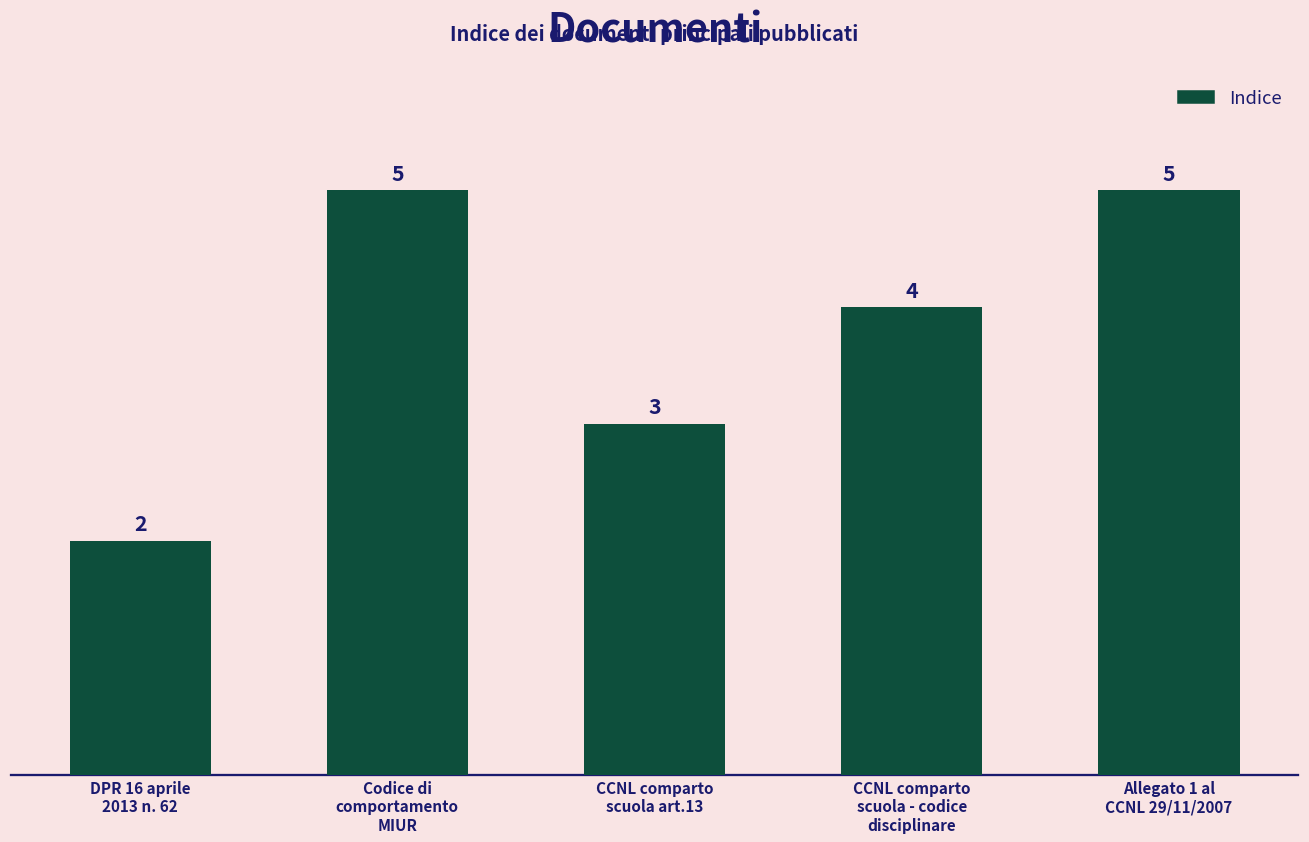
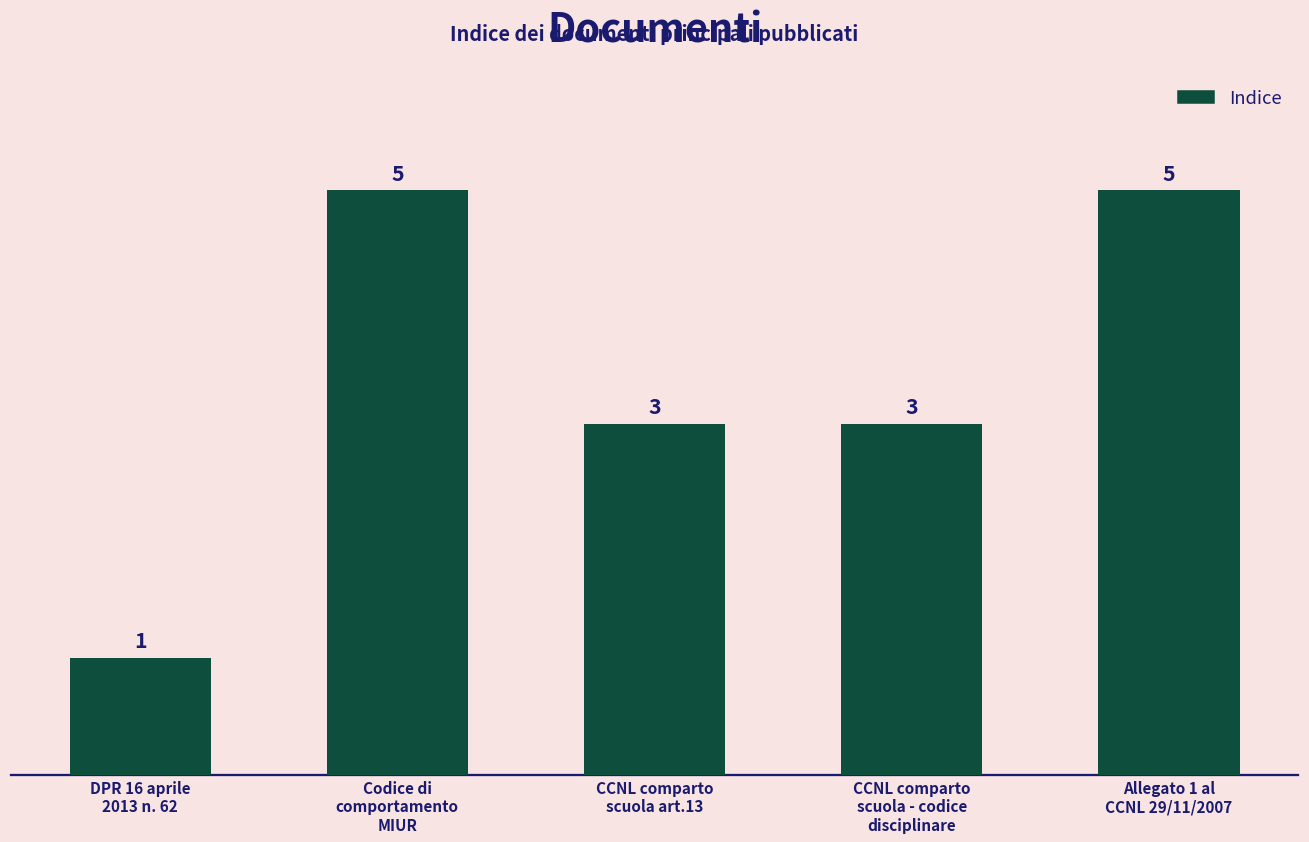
  {
-   "DPR 16 aprile 2013 n. 62": 2,
+   "DPR 16 aprile 2013 n. 62": 1,
    "Codice di comportamento MIUR": 5,
    "CCNL comparto scuola art.13": 3,
-   "CCNL comparto scuola - codice disciplinare": 4,
+   "CCNL comparto scuola - codice disciplinare": 3,
    "Allegato 1 al CCNL 29/11/2007": 5
  }
